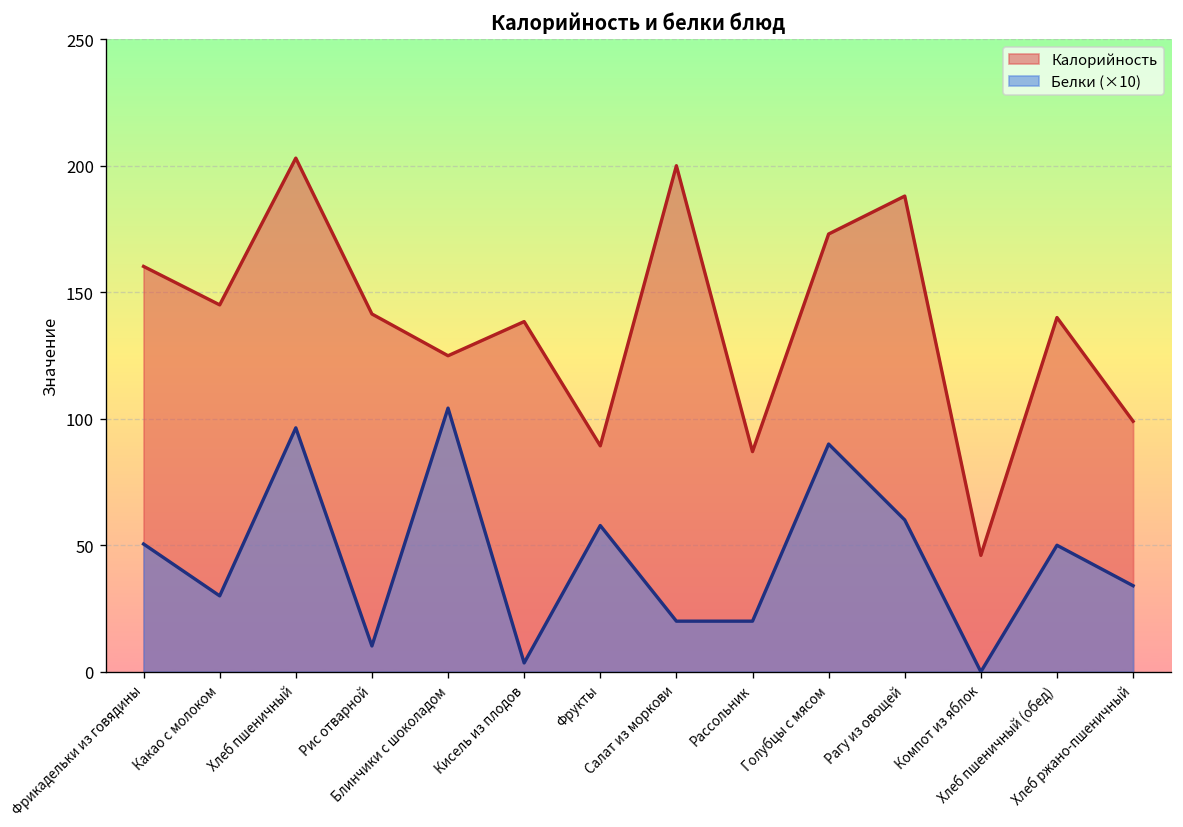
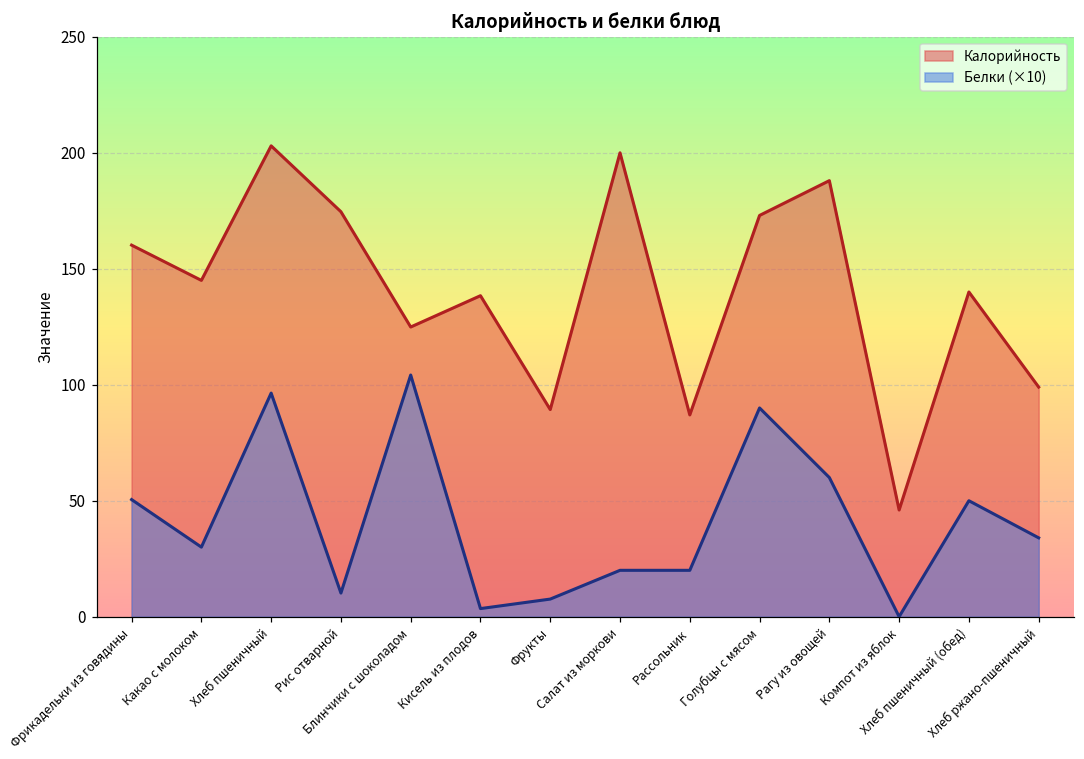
  {
    "Калорийность": {
      "Фрикадельки из говядины": 160,
      "Какао с молоком": 145,
      "Хлеб пшеничный": 203,
-     "Рис отварной": 141,
+     "Рис отварной": 175,
      "Блинчики с шоколадом": 125,
      "Кисель из плодов": 138,
      "Фрукты": 89,
      "Салат из моркови": 200,
      "Рассольник": 87,
      "Голубцы с мясом": 173,
      "Рагу из овощей": 188,
      "Компот из яблок": 46,
      "Хлеб пшеничный (обед)": 140,
      "Хлеб ржано-пшеничный": 99
    },
    "Белки (×10)": {
      "Фрикадельки из говядины": 51,
      "Какао с молоком": 30,
      "Хлеб пшеничный": 96,
      "Рис отварной": 10,
      "Блинчики с шоколадом": 104,
      "Кисель из плодов": 4,
-     "Фрукты": 58,
+     "Фрукты": 8,
      "Салат из моркови": 20,
      "Рассольник": 20,
      "Голубцы с мясом": 90,
      "Рагу из овощей": 60,
      "Компот из яблок": 0,
      "Хлеб пшеничный (обед)": 50,
      "Хлеб ржано-пшеничный": 34
    }
  }
